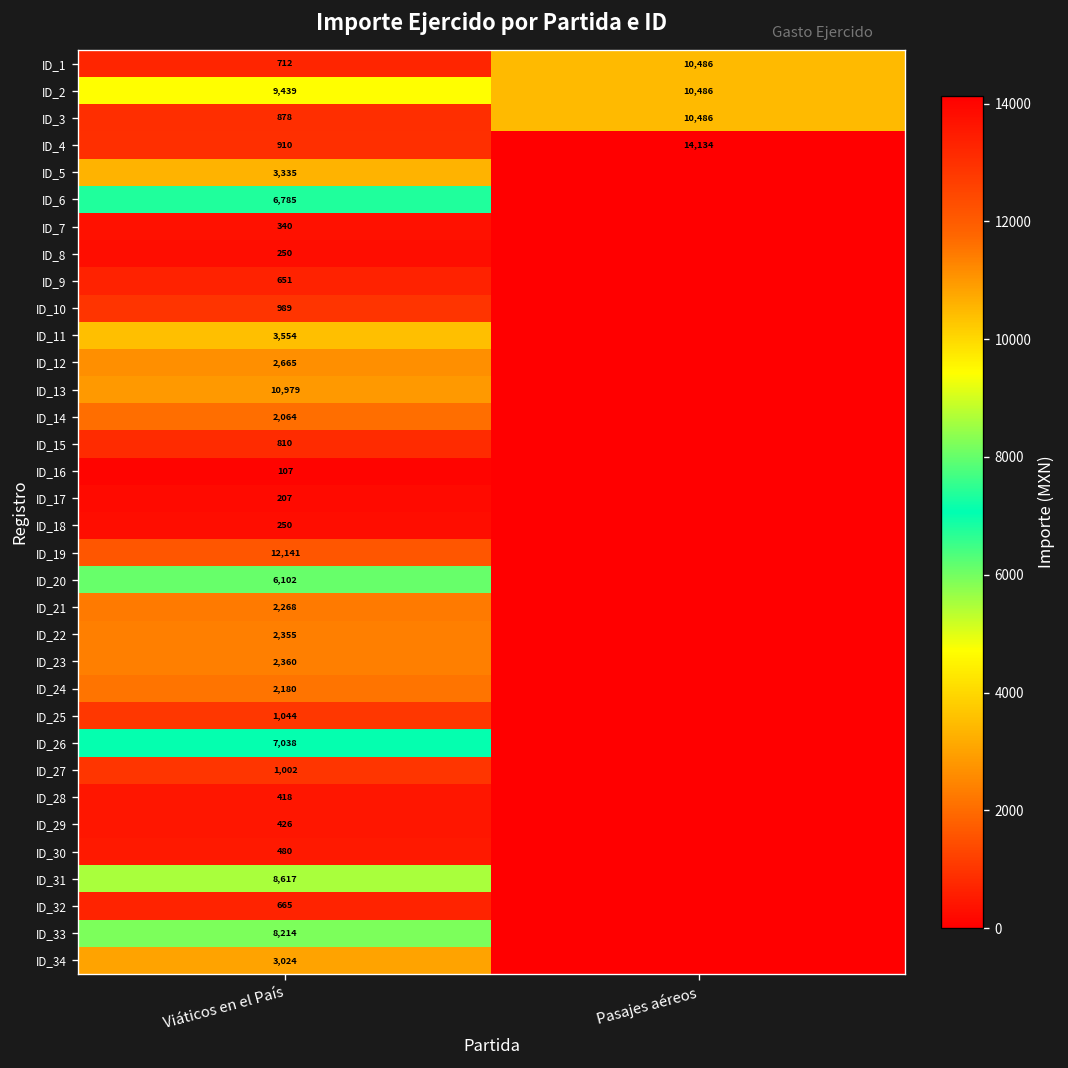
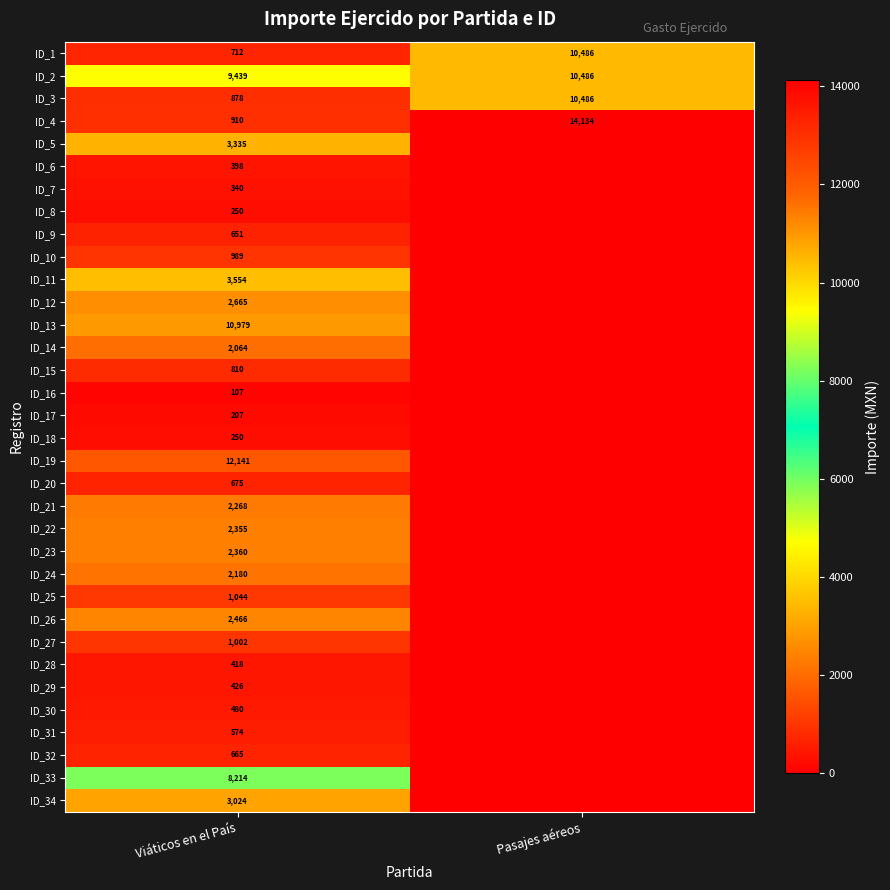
  {
    "ID_1": {
      "Viáticos en el País": "712",
      "Pasajes aéreos": "10,486"
    },
    "ID_2": {
      "Viáticos en el País": "9,439",
      "Pasajes aéreos": "10,486"
    },
    "ID_3": {
      "Viáticos en el País": "878",
      "Pasajes aéreos": "10,486"
    },
    "ID_4": {
      "Viáticos en el País": "910",
      "Pasajes aéreos": "14,134"
    },
    "ID_5": {
      "Viáticos en el País": "3,335"
    },
    "ID_6": {
-     "Viáticos en el País": "6,785"
+     "Viáticos en el País": "398"
    },
    "ID_7": {
      "Viáticos en el País": "340"
    },
    "ID_8": {
      "Viáticos en el País": "250"
    },
    "ID_9": {
      "Viáticos en el País": "651"
    },
    "ID_10": {
      "Viáticos en el País": "989"
    },
    "ID_11": {
      "Viáticos en el País": "3,554"
    },
    "ID_12": {
      "Viáticos en el País": "2,665"
    },
    "ID_13": {
      "Viáticos en el País": "10,979"
    },
    "ID_14": {
      "Viáticos en el País": "2,064"
    },
    "ID_15": {
      "Viáticos en el País": "810"
    },
    "ID_16": {
      "Viáticos en el País": "107"
    },
    "ID_17": {
      "Viáticos en el País": "207"
    },
    "ID_18": {
      "Viáticos en el País": "250"
    },
    "ID_19": {
      "Viáticos en el País": "12,141"
    },
    "ID_20": {
-     "Viáticos en el País": "6,102"
+     "Viáticos en el País": "675"
    },
    "ID_21": {
      "Viáticos en el País": "2,268"
    },
    "ID_22": {
      "Viáticos en el País": "2,355"
    },
    "ID_23": {
      "Viáticos en el País": "2,360"
    },
    "ID_24": {
      "Viáticos en el País": "2,180"
    },
    "ID_25": {
      "Viáticos en el País": "1,044"
    },
    "ID_26": {
-     "Viáticos en el País": "7,038"
+     "Viáticos en el País": "2,466"
    },
    "ID_27": {
      "Viáticos en el País": "1,002"
    },
    "ID_28": {
      "Viáticos en el País": "418"
    },
    "ID_29": {
      "Viáticos en el País": "426"
    },
    "ID_30": {
      "Viáticos en el País": "480"
    },
    "ID_31": {
-     "Viáticos en el País": "8,617"
+     "Viáticos en el País": "574"
    },
    "ID_32": {
      "Viáticos en el País": "665"
    },
    "ID_33": {
      "Viáticos en el País": "8,214"
    },
    "ID_34": {
      "Viáticos en el País": "3,024"
    }
  }
